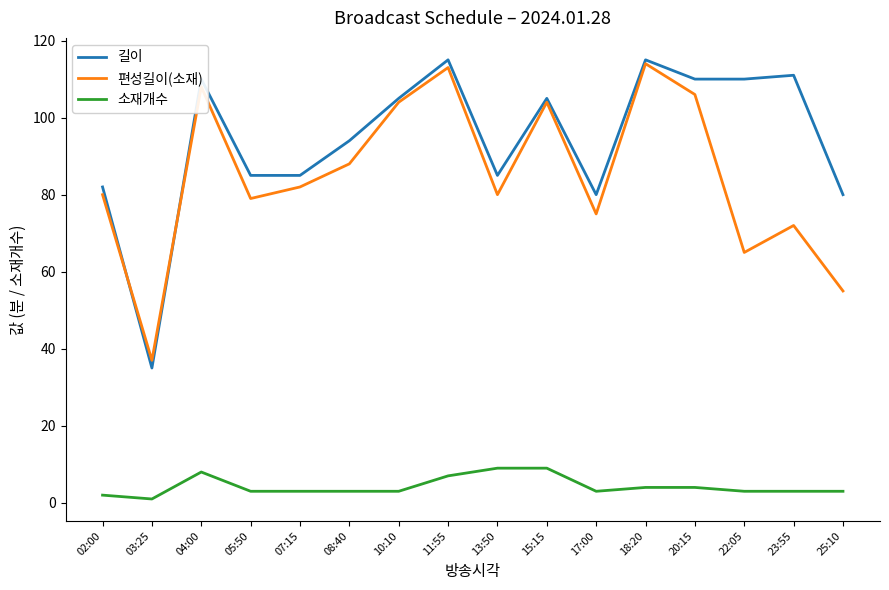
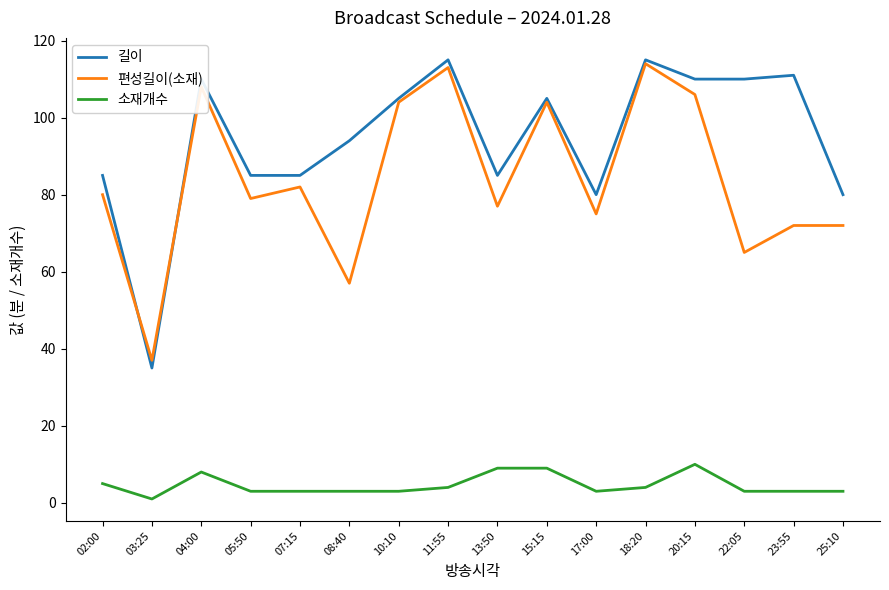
  {
    "길이": {
-     "02:00": 82,
+     "02:00": 85,
      "03:25": 35,
      "05:50": 85,
      "07:15": 85,
      "08:40": 94,
      "10:10": 105,
      "11:55": 115,
      "13:50": 85,
      "15:15": 105,
      "17:00": 80,
      "18:20": 115,
      "20:15": 110,
      "22:05": 110,
      "23:55": 111,
      "25:10": 80
    },
    "편성길이(소재)": {
      "02:00": 80,
      "03:25": 37,
      "05:50": 79,
      "07:15": 82,
-     "08:40": 88,
+     "08:40": 57,
      "10:10": 104,
      "11:55": 113,
-     "13:50": 80,
+     "13:50": 77,
      "15:15": 104,
      "17:00": 75,
      "18:20": 114,
      "20:15": 106,
      "22:05": 65,
      "23:55": 72,
-     "25:10": 55
+     "25:10": 72
    },
    "소재개수": {
-     "02:00": 2,
+     "02:00": 5,
      "03:25": 1,
      "04:00": 8,
      "05:50": 3,
      "07:15": 3,
      "08:40": 3,
      "10:10": 3,
-     "11:55": 7,
+     "11:55": 4,
      "13:50": 9,
      "15:15": 9,
      "17:00": 3,
      "18:20": 4,
-     "20:15": 4,
+     "20:15": 10,
      "22:05": 3,
      "23:55": 3,
      "25:10": 3
    }
  }
